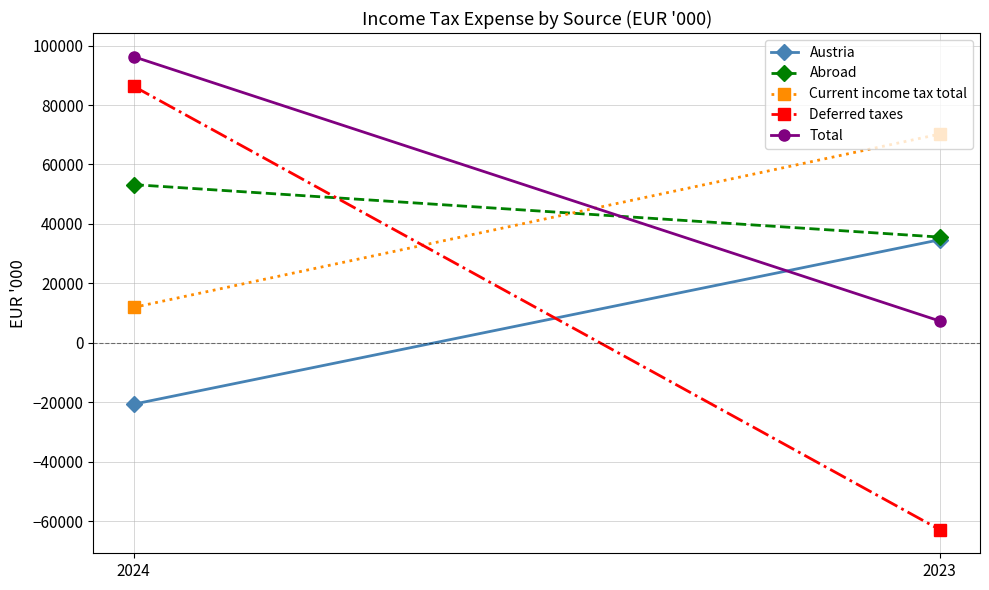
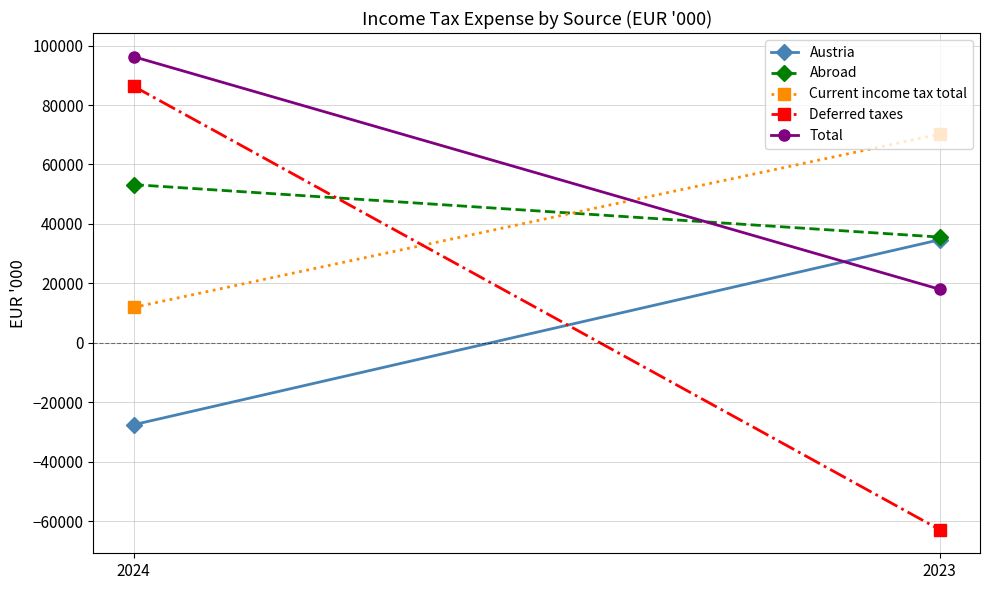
  {
    "Austria": {
-     "2024": -21000,
+     "2024": -28000,
      "2023": 35000
    },
    "Abroad": {
      "2024": 53000,
      "2023": 36000
    },
    "Current income tax total": {
      "2024": 12000
    },
    "Deferred taxes": {
      "2024": 86000,
      "2023": -63000
    },
    "Total": {
      "2024": 96000,
-     "2023": 7000
+     "2023": 18000
    }
  }
